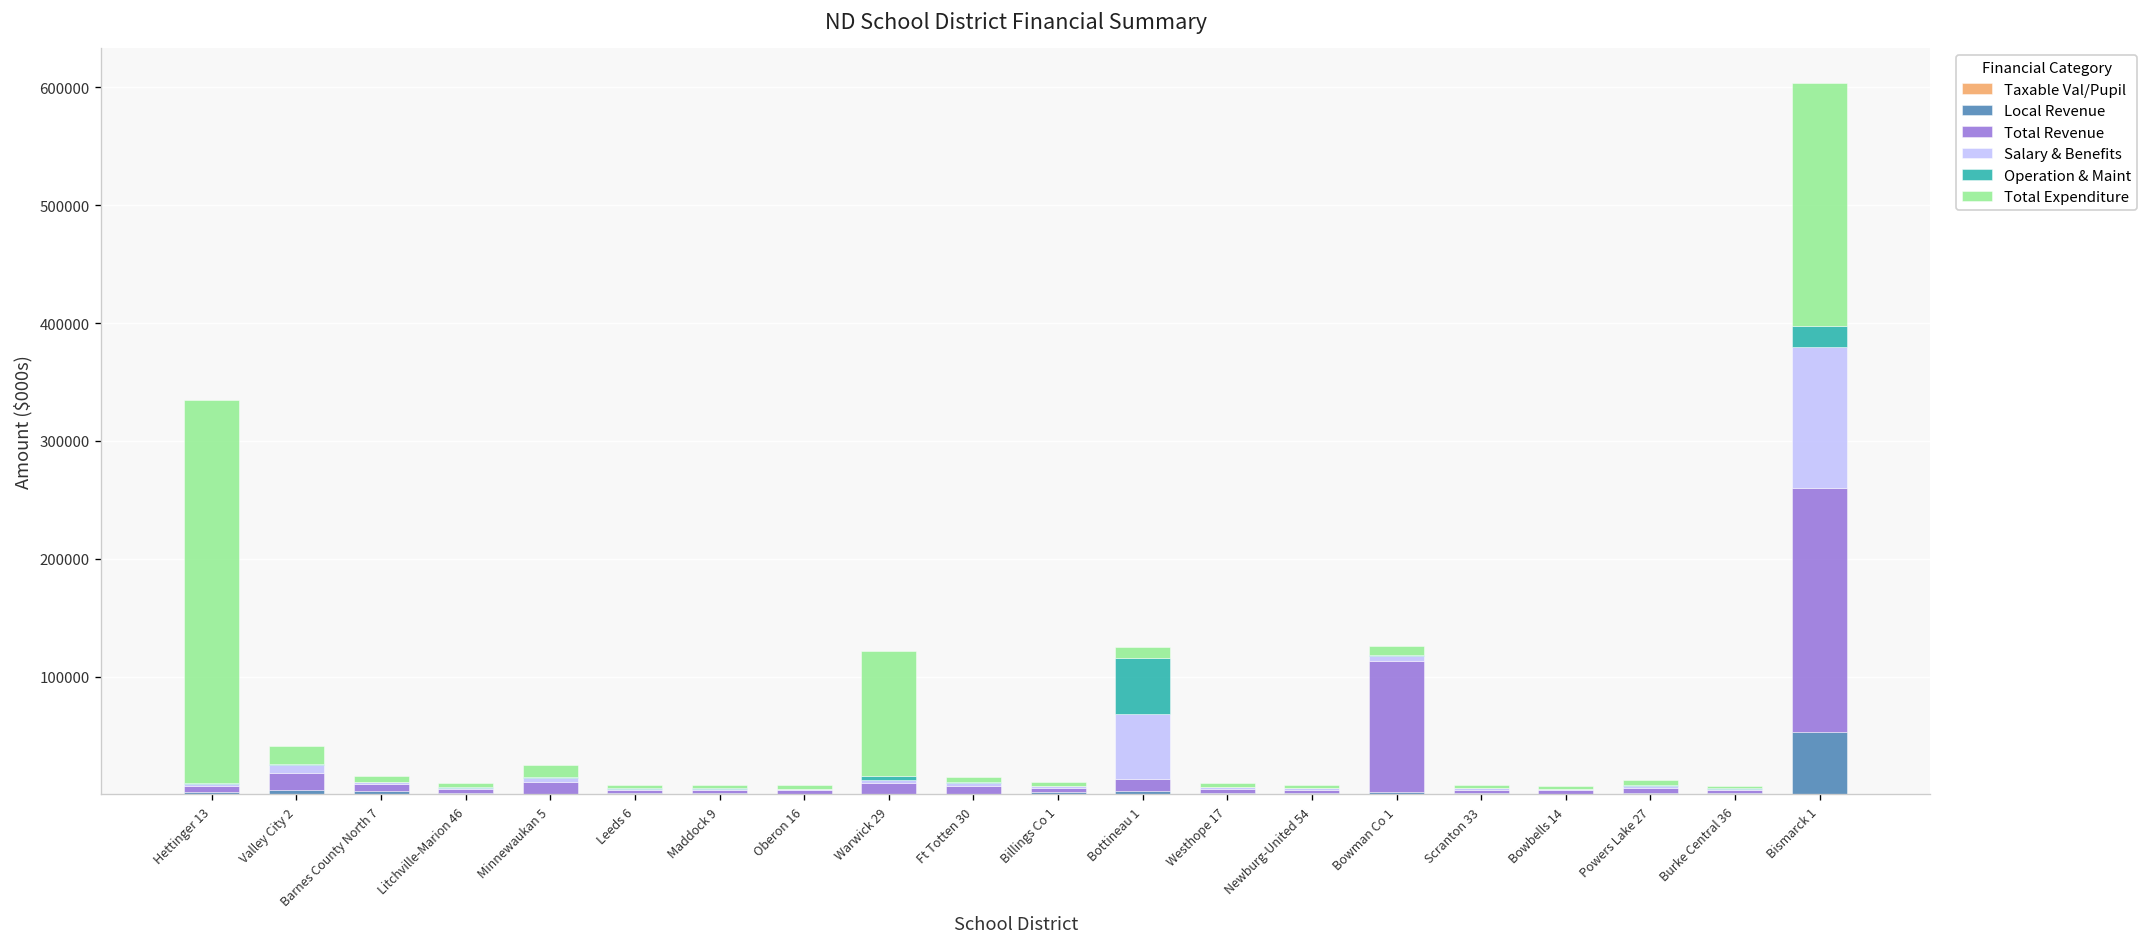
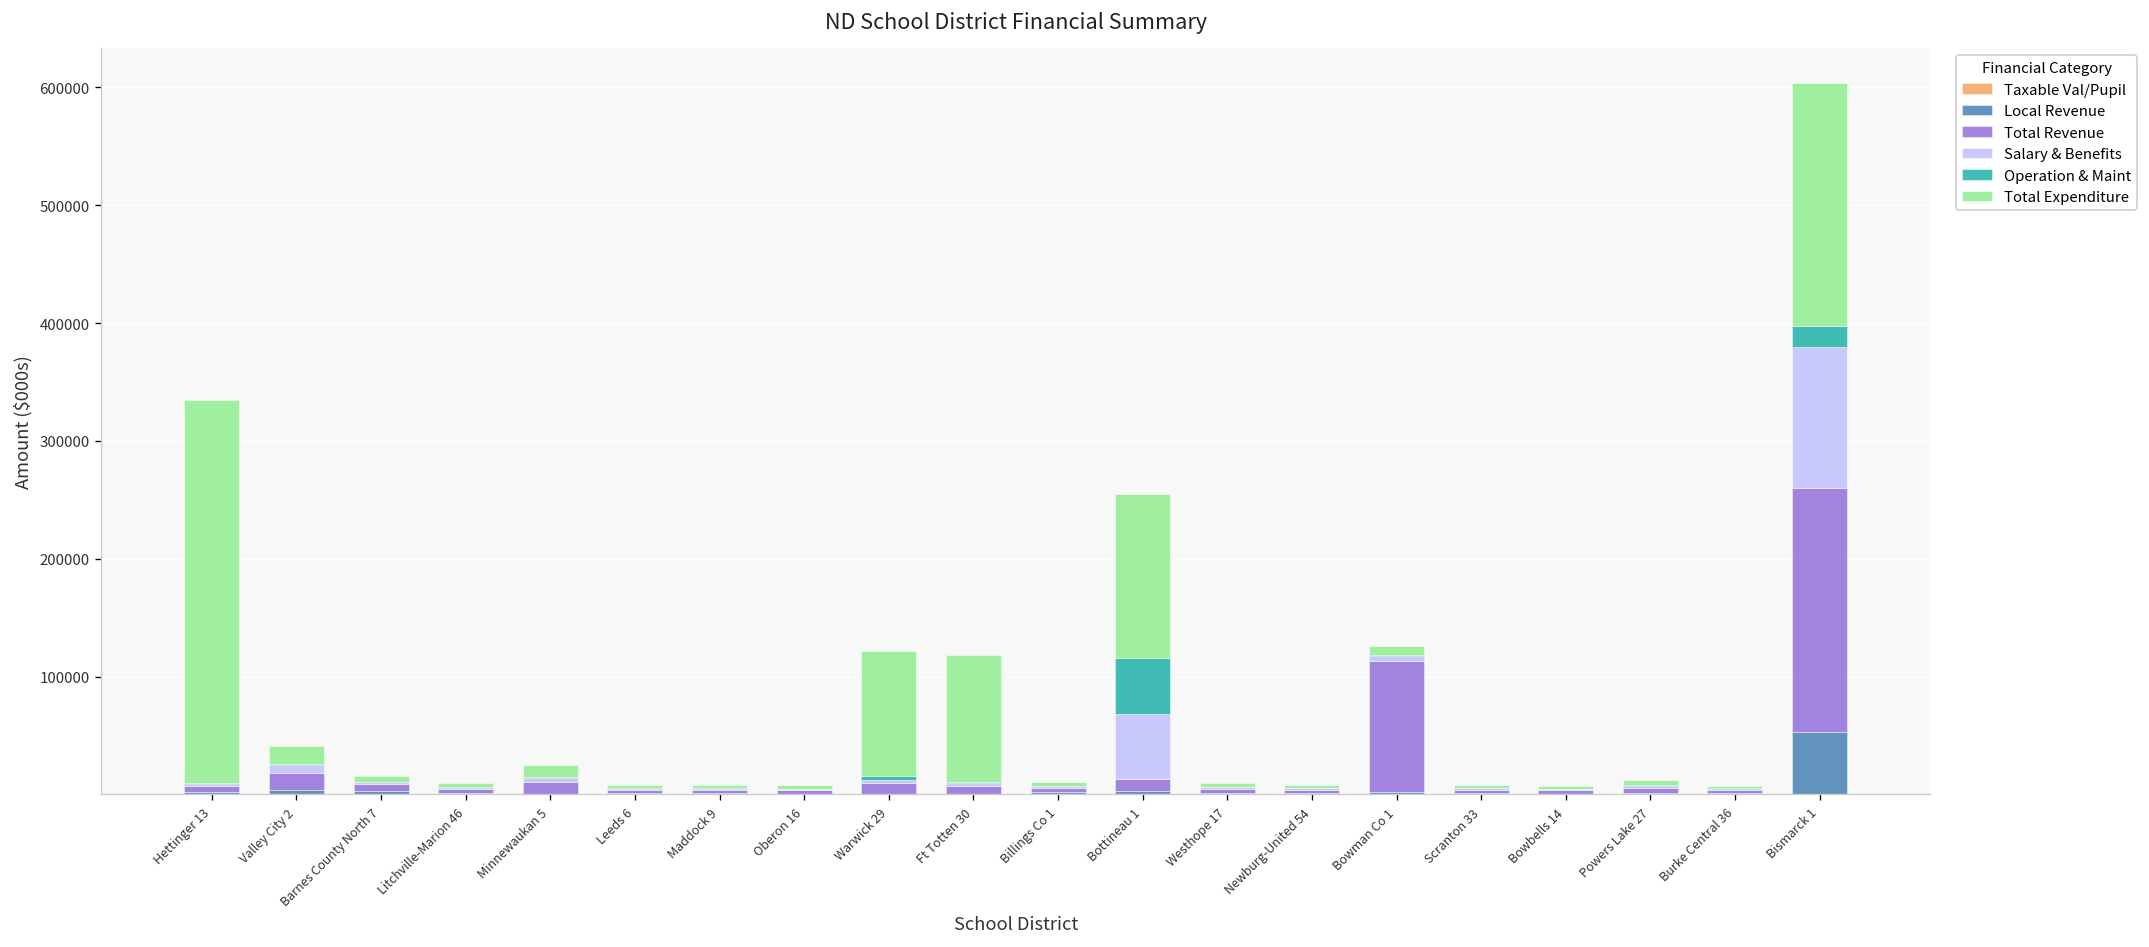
  {
    "Local Revenue": {
      "Valley City 2": 0,
      "Barnes County North 7": 0,
      "Bottineau 1": 0,
      "Bismarck 1": 50000
    },
    "Total Revenue": {
      "Hettinger 13": 0,
      "Valley City 2": 10000,
      "Barnes County North 7": 10000,
      "Litchville-Marion 46": 0,
      "Minnewaukan 5": 10000,
      "Leeds 6": 0,
      "Maddock 9": 0,
      "Oberon 16": 0,
      "Warwick 29": 10000,
      "Ft Totten 30": 10000,
      "Billings Co 1": 0,
      "Bottineau 1": 10000,
      "Westhope 17": 0,
      "Newburg-United 54": 0,
      "Bowman Co 1": 110000,
      "Scranton 33": 0,
      "Bowbells 14": 0,
      "Powers Lake 27": 0,
      "Bismarck 1": 210000
    },
    "Salary & Benefits": {
      "Valley City 2": 10000,
      "Minnewaukan 5": 0,
      "Ft Totten 30": 0,
      "Bottineau 1": 60000,
      "Bowman Co 1": 0,
      "Bismarck 1": 120000
    },
    "Operation & Maint": {
      "Warwick 29": 0,
      "Bottineau 1": 50000,
      "Bismarck 1": 20000
    },
    "Total Expenditure": {
      "Hettinger 13": 330000,
      "Valley City 2": 20000,
      "Barnes County North 7": 10000,
      "Litchville-Marion 46": 0,
      "Minnewaukan 5": 10000,
      "Leeds 6": 0,
      "Maddock 9": 0,
      "Oberon 16": 0,
      "Warwick 29": 110000,
-     "Ft Totten 30": 0,
+     "Ft Totten 30": 110000,
      "Billings Co 1": 0,
-     "Bottineau 1": 10000,
+     "Bottineau 1": 140000,
      "Westhope 17": 0,
      "Newburg-United 54": 0,
      "Bowman Co 1": 10000,
      "Scranton 33": 0,
      "Powers Lake 27": 0,
      "Bismarck 1": 210000
    }
  }
